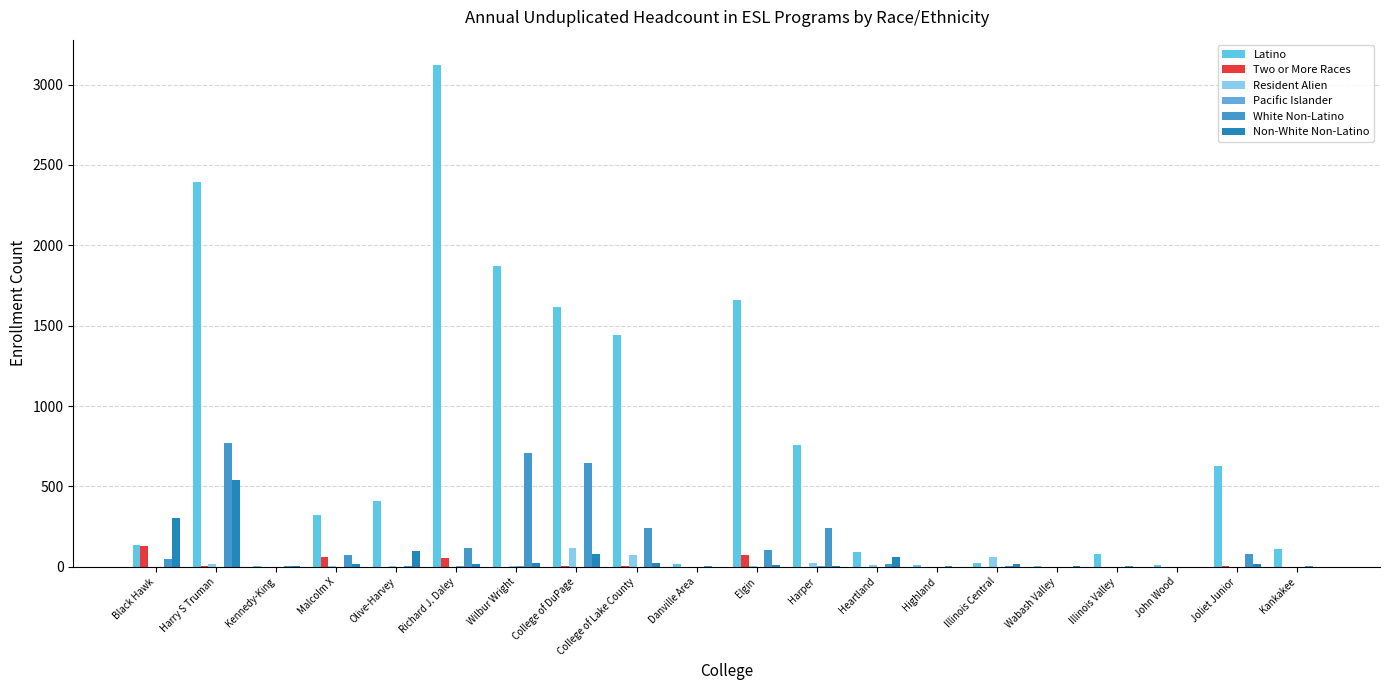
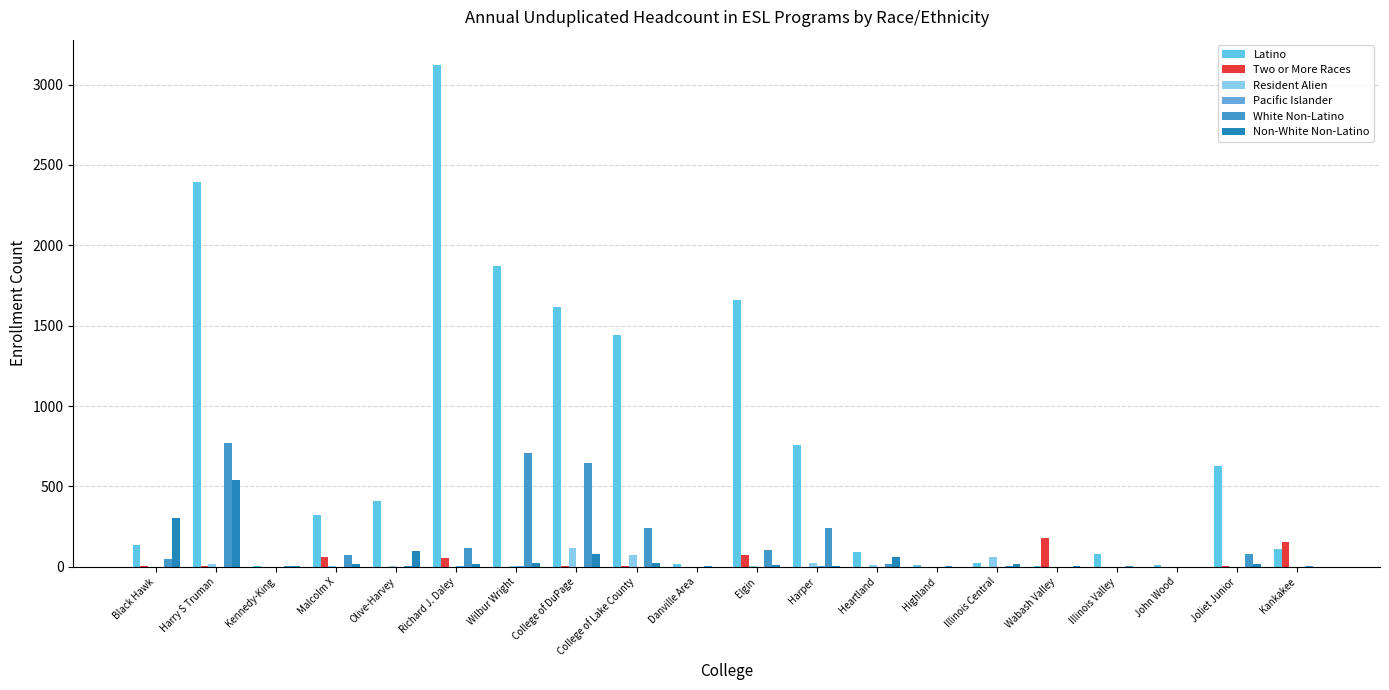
  {
    "Two or More Races": {
-     "Black Hawk": 130,
+     "Black Hawk": 10,
      "Kennedy-King": 0,
      "Malcolm X": 60,
      "Olive-Harvey": 0,
      "Richard J. Daley": 50,
      "Wilbur Wright": 0,
      "Danville Area": 0,
      "Elgin": 70,
      "Harper": 0,
      "Heartland": 0,
      "Highland": 0,
      "Illinois Central": 0,
-     "Wabash Valley": 0,
+     "Wabash Valley": 180,
      "Illinois Valley": 0,
      "John Wood": 0,
-     "Kankakee": 0
+     "Kankakee": 160
    }
  }
